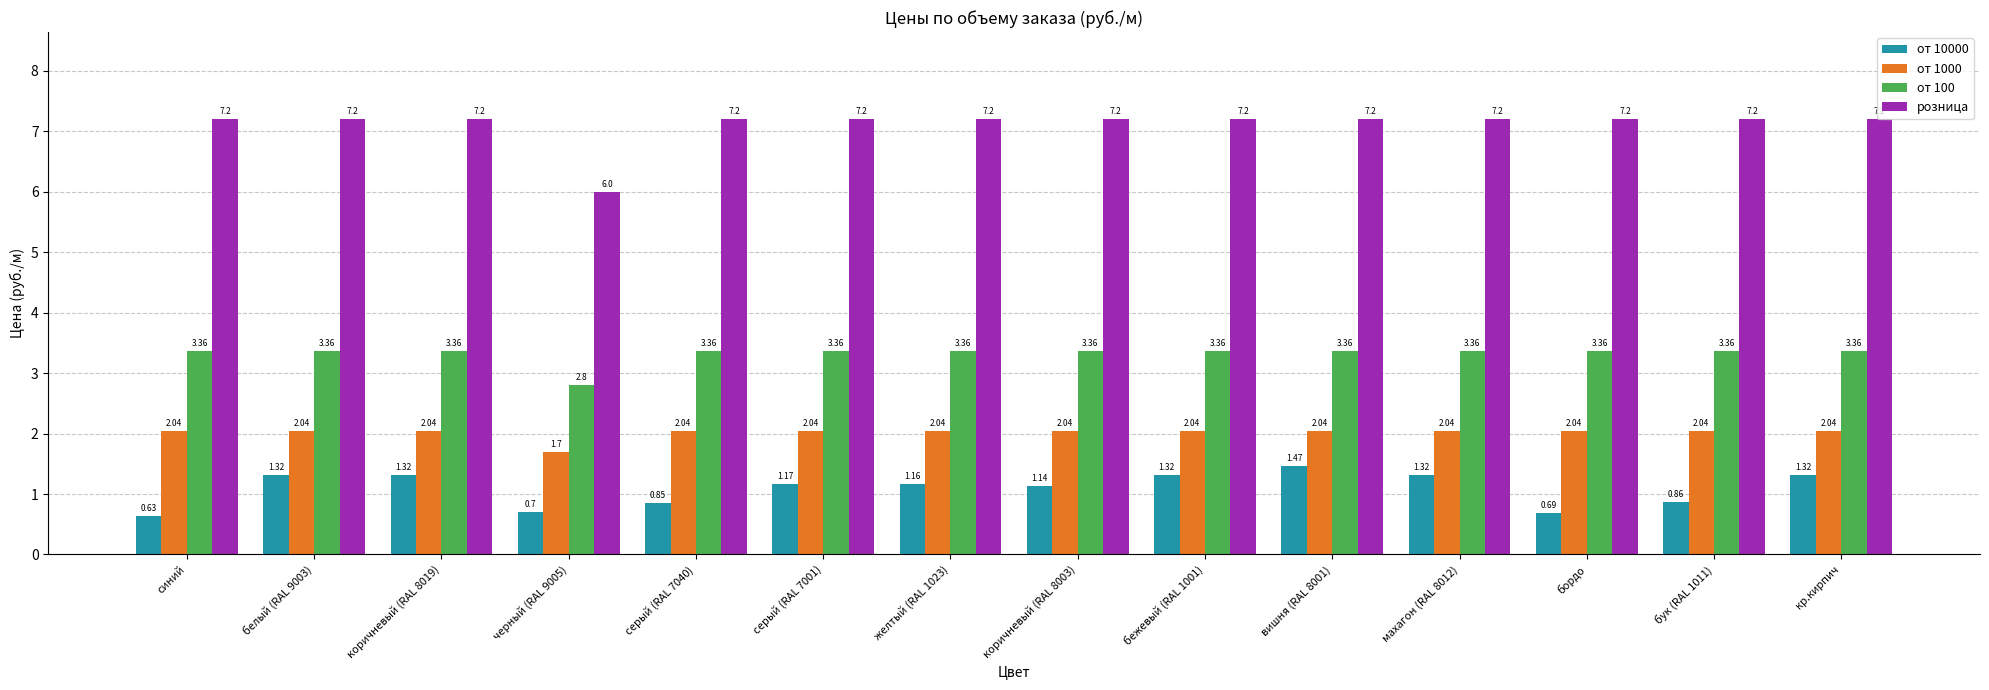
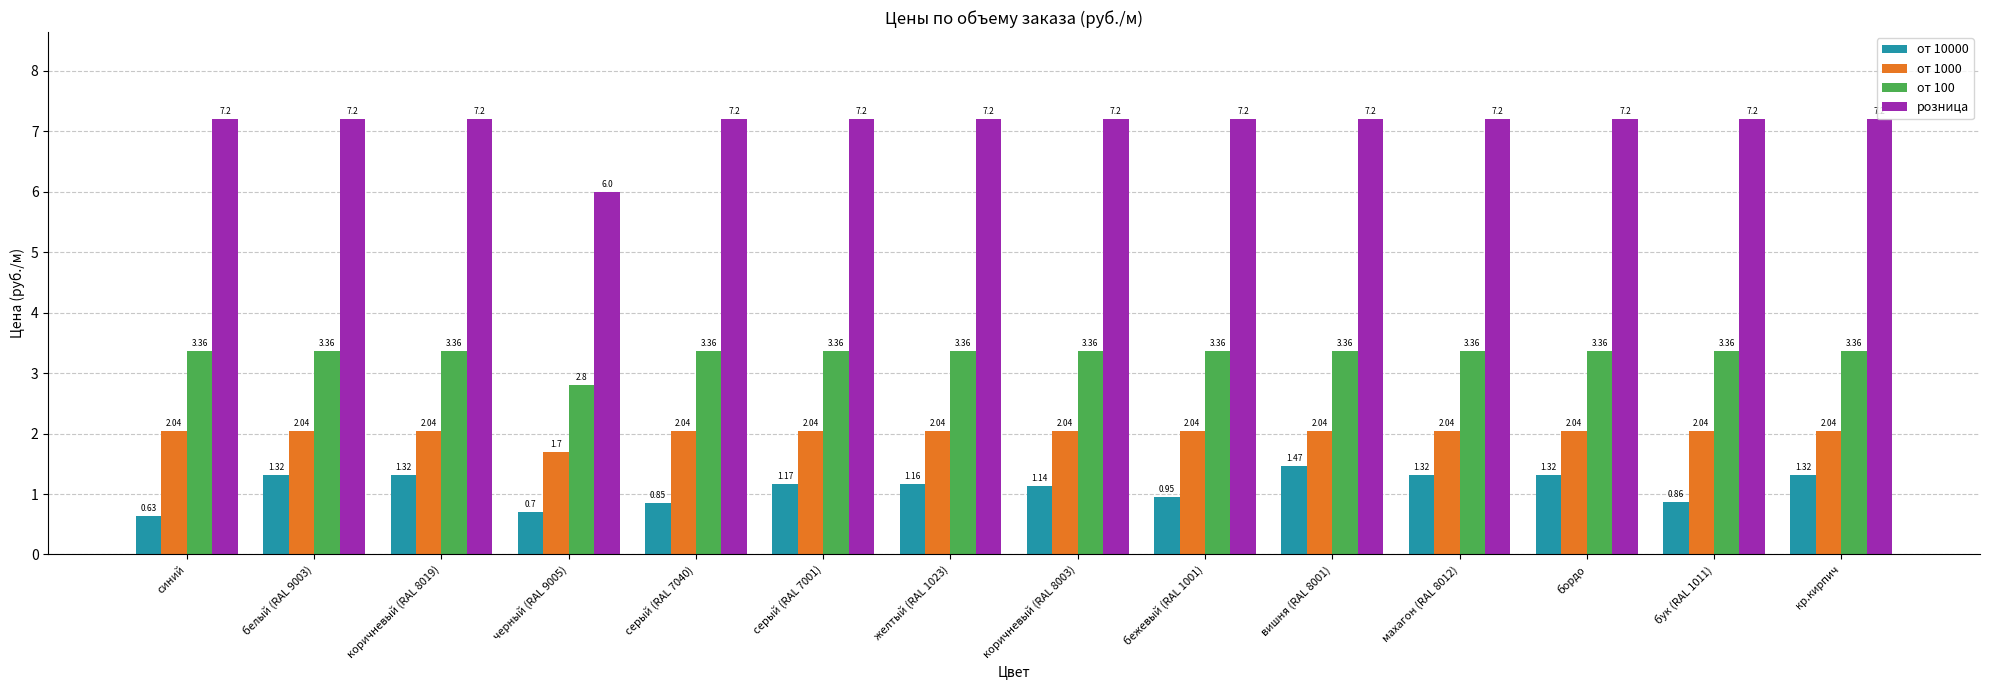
  {
    "от 10000": {
      "синий": 0.63,
      "белый (RAL 9003)": 1.32,
      "коричневый (RAL 8019)": 1.32,
      "черный (RAL 9005)": 0.7,
      "серый (RAL 7040)": 0.85,
      "серый (RAL 7001)": 1.17,
      "желтый (RAL 1023)": 1.16,
      "коричневый (RAL 8003)": 1.14,
-     "бежевый (RAL 1001)": 1.32,
+     "бежевый (RAL 1001)": 0.95,
      "вишня (RAL 8001)": 1.47,
      "махагон (RAL 8012)": 1.32,
-     "бордо": 0.69,
+     "бордо": 1.32,
      "бук (RAL 1011)": 0.86,
      "кр.кирпич": 1.32
    },
    "от 1000": {
      "синий": 2.04,
      "белый (RAL 9003)": 2.04,
      "коричневый (RAL 8019)": 2.04,
      "черный (RAL 9005)": 1.7,
      "серый (RAL 7040)": 2.04,
      "серый (RAL 7001)": 2.04,
      "желтый (RAL 1023)": 2.04,
      "коричневый (RAL 8003)": 2.04,
      "бежевый (RAL 1001)": 2.04,
      "вишня (RAL 8001)": 2.04,
      "махагон (RAL 8012)": 2.04,
      "бордо": 2.04,
      "бук (RAL 1011)": 2.04,
      "кр.кирпич": 2.04
    },
    "от 100": {
      "синий": 3.36,
      "белый (RAL 9003)": 3.36,
      "коричневый (RAL 8019)": 3.36,
      "черный (RAL 9005)": 2.8,
      "серый (RAL 7040)": 3.36,
      "серый (RAL 7001)": 3.36,
      "желтый (RAL 1023)": 3.36,
      "коричневый (RAL 8003)": 3.36,
      "бежевый (RAL 1001)": 3.36,
      "вишня (RAL 8001)": 3.36,
      "махагон (RAL 8012)": 3.36,
      "бордо": 3.36,
      "бук (RAL 1011)": 3.36,
      "кр.кирпич": 3.36
    },
    "розница": {
      "синий": 7.2,
      "белый (RAL 9003)": 7.2,
      "коричневый (RAL 8019)": 7.2,
      "черный (RAL 9005)": 6.0,
      "серый (RAL 7040)": 7.2,
      "серый (RAL 7001)": 7.2,
      "желтый (RAL 1023)": 7.2,
      "коричневый (RAL 8003)": 7.2,
      "бежевый (RAL 1001)": 7.2,
      "вишня (RAL 8001)": 7.2,
      "махагон (RAL 8012)": 7.2,
      "бордо": 7.2,
      "бук (RAL 1011)": 7.2
    }
  }
